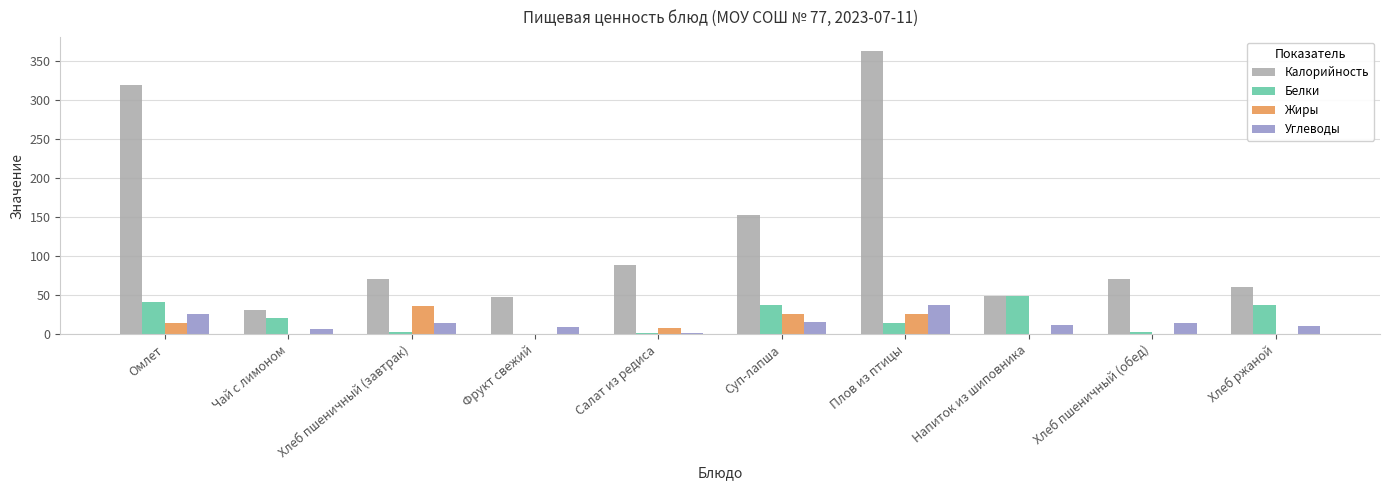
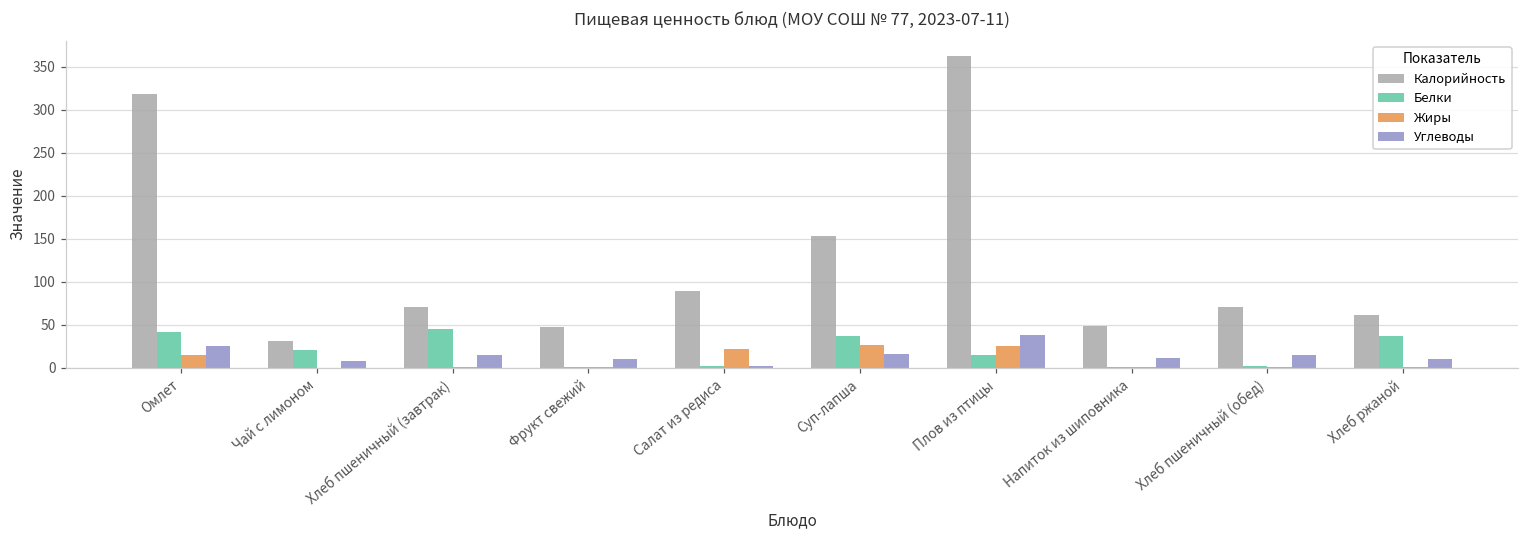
  {
    "Белки": {
      "Омлет": 40,
      "Чай с лимоном": 20,
-     "Хлеб пшеничный (завтрак)": 0,
+     "Хлеб пшеничный (завтрак)": 40,
      "Суп-лапша": 40,
      "Плов из птицы": 10,
-     "Напиток из шиповника": 50,
+     "Напиток из шиповника": 0,
      "Хлеб ржаной": 40
    },
    "Жиры": {
      "Омлет": 10,
      "Чай с лимоном": 0,
-     "Хлеб пшеничный (завтрак)": 40,
-     "Салат из редиса": 10,
+     "Хлеб пшеничный (завтрак)": 0,
+     "Салат из редиса": 20,
      "Суп-лапша": 30,
      "Плов из птицы": 30
    }
  }
